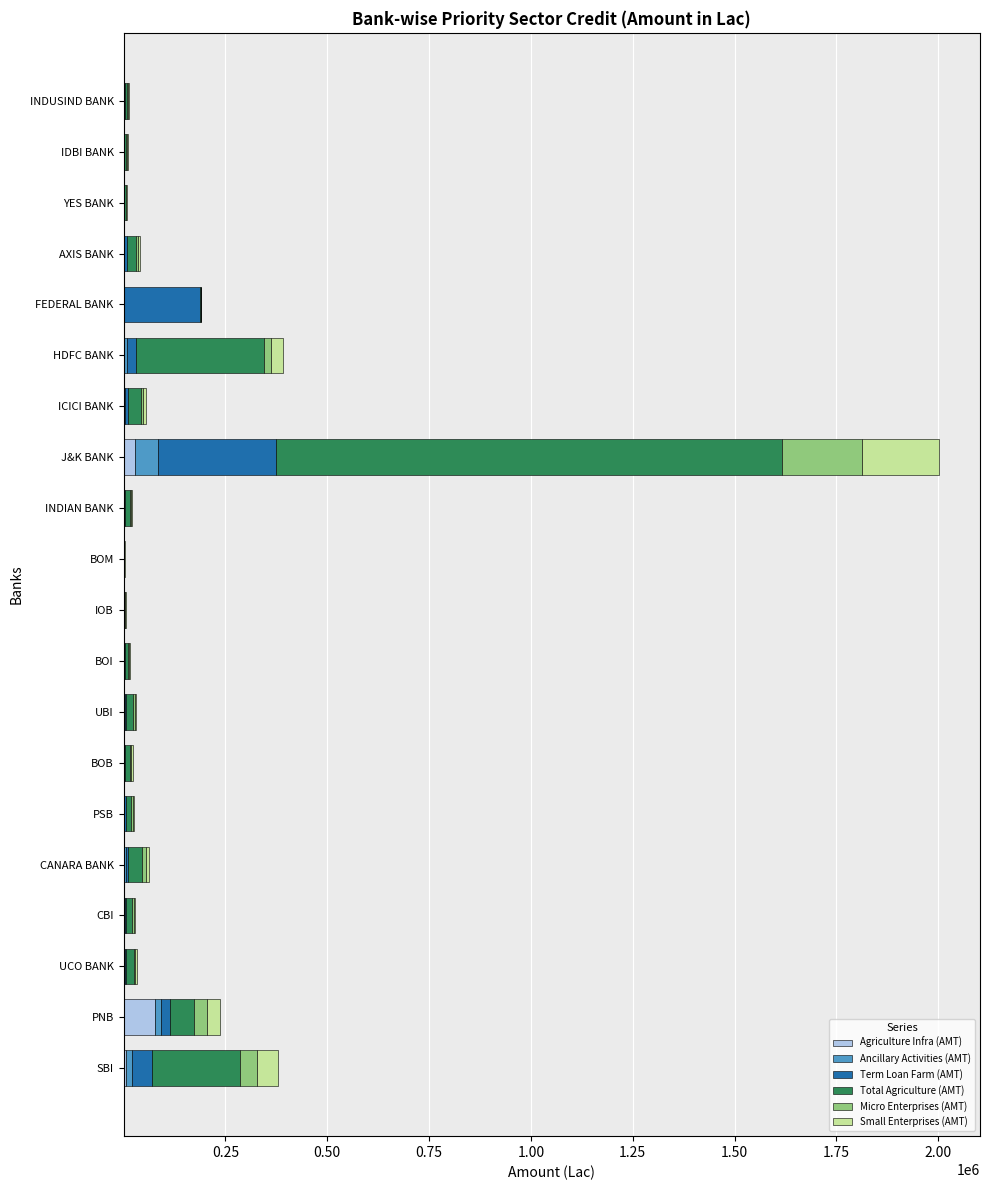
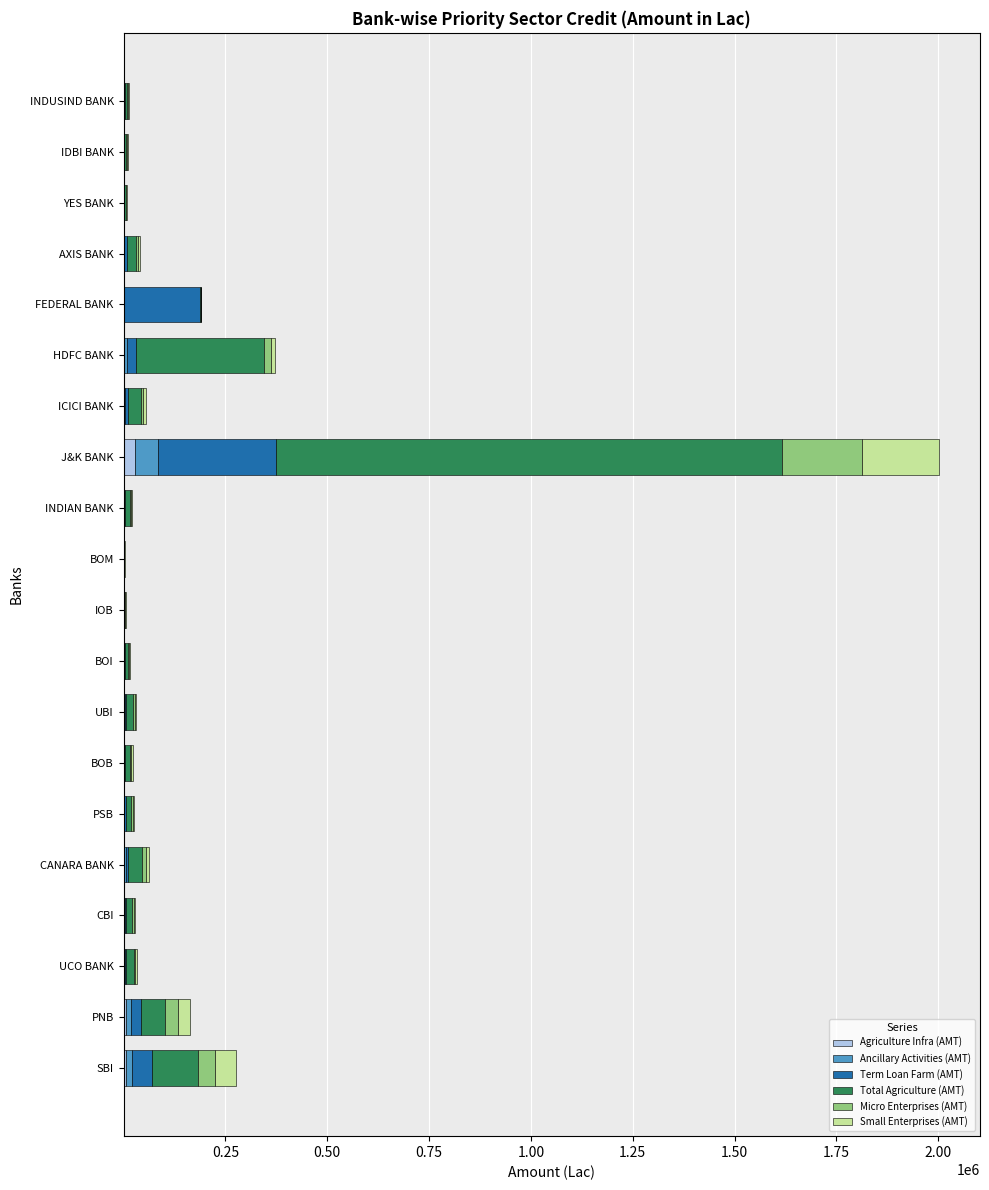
  {
    "Agriculture Infra (AMT)": {
      "J&K BANK": 30000,
-     "PNB": 80000
+     "PNB": 10000
    },
    "Ancillary Activities (AMT)": {
      "HDFC BANK": 10000,
      "J&K BANK": 60000,
      "PNB": 10000,
      "SBI": 10000
    },
    "Term Loan Farm (AMT)": {
      "FEDERAL BANK": 190000,
      "HDFC BANK": 20000,
      "ICICI BANK": 10000,
      "J&K BANK": 290000,
      "CANARA BANK": 10000,
      "PNB": 20000,
      "SBI": 50000
    },
    "Total Agriculture (AMT)": {
      "INDUSIND BANK": 10000,
      "AXIS BANK": 20000,
      "HDFC BANK": 310000,
      "ICICI BANK": 30000,
      "J&K BANK": 1240000,
      "INDIAN BANK": 10000,
      "BOI": 10000,
      "UBI": 20000,
      "BOB": 10000,
      "PSB": 10000,
      "CANARA BANK": 30000,
      "CBI": 20000,
      "UCO BANK": 20000,
      "PNB": 60000,
-     "SBI": 220000
+     "SBI": 110000
    },
    "Micro Enterprises (AMT)": {
      "HDFC BANK": 20000,
      "ICICI BANK": 10000,
      "J&K BANK": 200000,
      "CANARA BANK": 10000,
      "PNB": 30000,
      "SBI": 40000
    },
    "Small Enterprises (AMT)": {
-     "HDFC BANK": 30000,
+     "HDFC BANK": 10000,
      "ICICI BANK": 10000,
      "J&K BANK": 190000,
      "CANARA BANK": 10000,
      "PNB": 30000,
      "SBI": 50000
    }
  }
